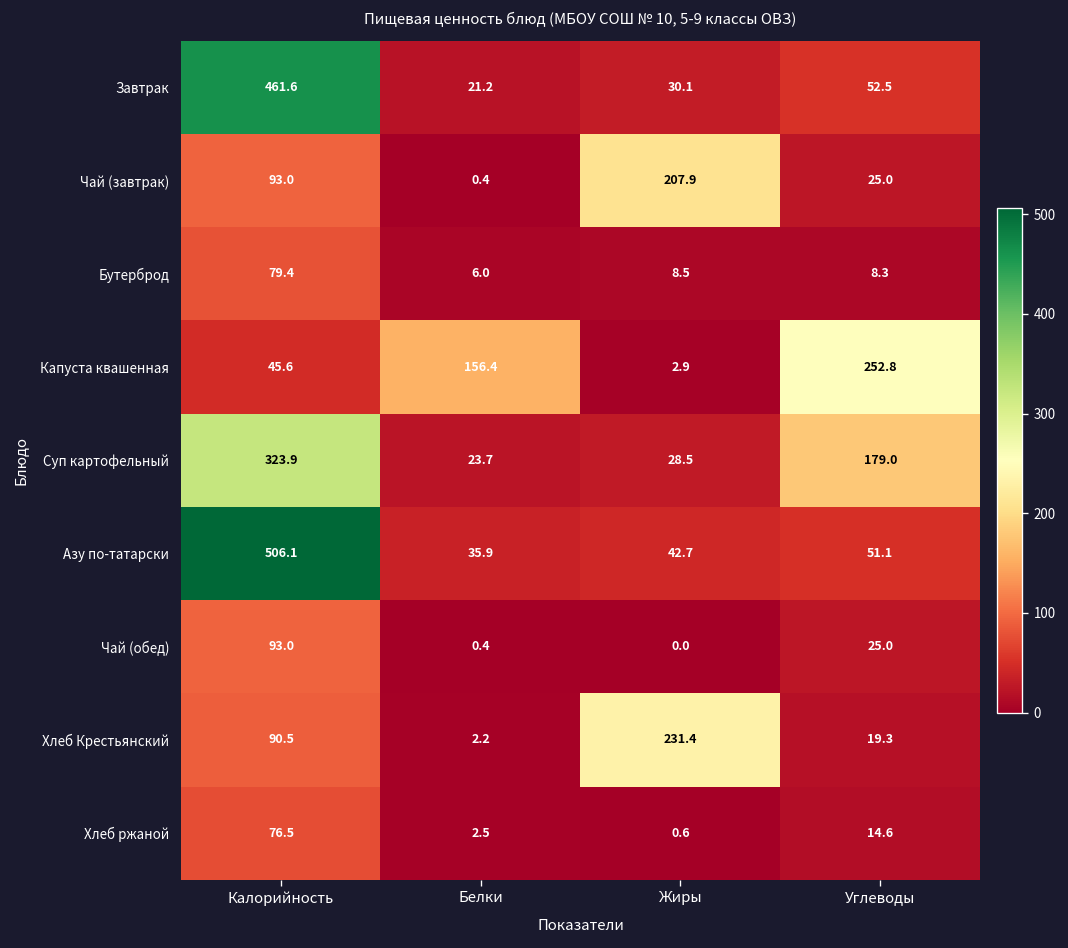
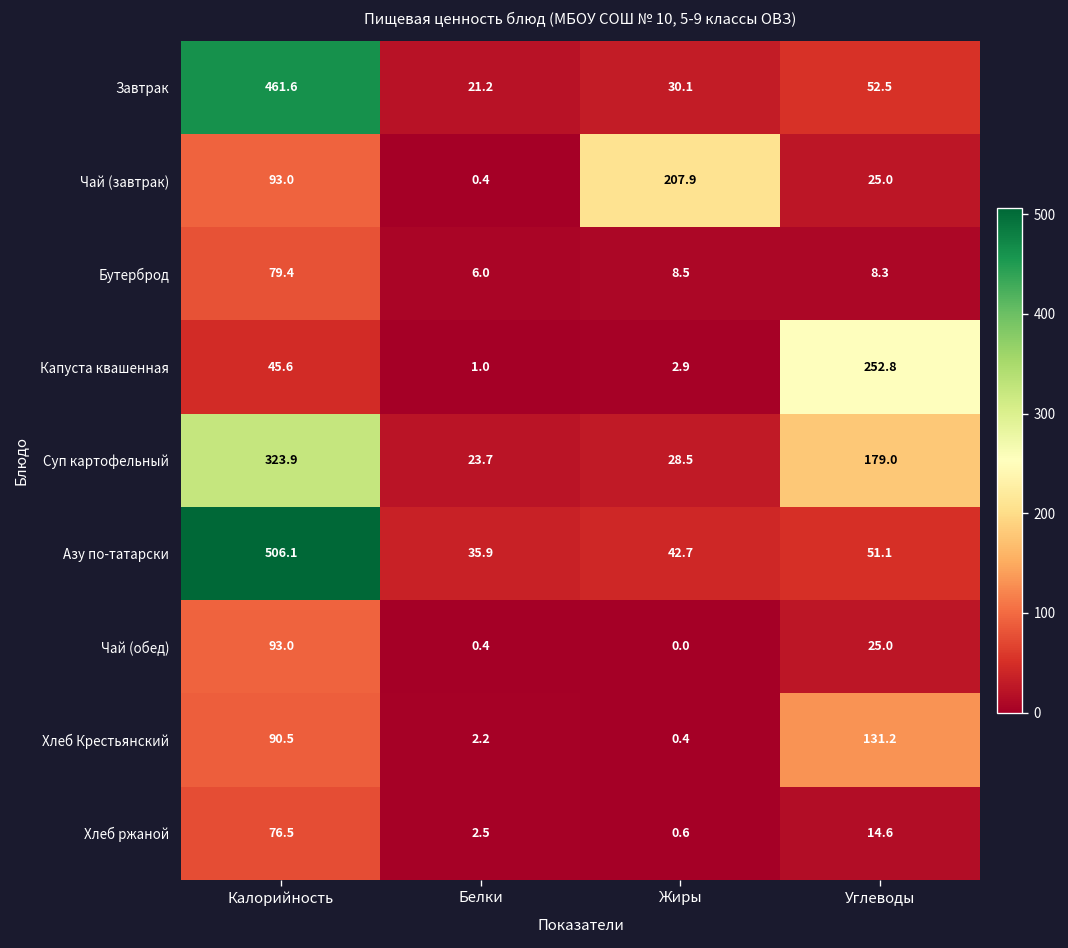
  {
    "Завтрак": {
      "Калорийность": 461.6,
      "Белки": 21.2,
      "Жиры": 30.1,
      "Углеводы": 52.5
    },
    "Чай (завтрак)": {
      "Калорийность": 93.0,
      "Белки": 0.4,
      "Жиры": 207.9,
      "Углеводы": 25.0
    },
    "Бутерброд": {
      "Калорийность": 79.4,
      "Белки": 6.0,
      "Жиры": 8.5,
      "Углеводы": 8.3
    },
    "Капуста квашенная": {
      "Калорийность": 45.6,
-     "Белки": 156.4,
+     "Белки": 1.0,
      "Жиры": 2.9,
      "Углеводы": 252.8
    },
    "Суп картофельный": {
      "Калорийность": 323.9,
      "Белки": 23.7,
      "Жиры": 28.5,
      "Углеводы": 179.0
    },
    "Азу по-татарски": {
      "Калорийность": 506.1,
      "Белки": 35.9,
      "Жиры": 42.7,
      "Углеводы": 51.1
    },
    "Чай (обед)": {
      "Калорийность": 93.0,
      "Белки": 0.4,
      "Жиры": 0.0,
      "Углеводы": 25.0
    },
    "Хлеб Крестьянский": {
      "Калорийность": 90.5,
      "Белки": 2.2,
-     "Жиры": 231.4,
-     "Углеводы": 19.3
+     "Жиры": 0.4,
+     "Углеводы": 131.2
    },
    "Хлеб ржаной": {
      "Калорийность": 76.5,
      "Белки": 2.5,
      "Жиры": 0.6,
      "Углеводы": 14.6
    }
  }
